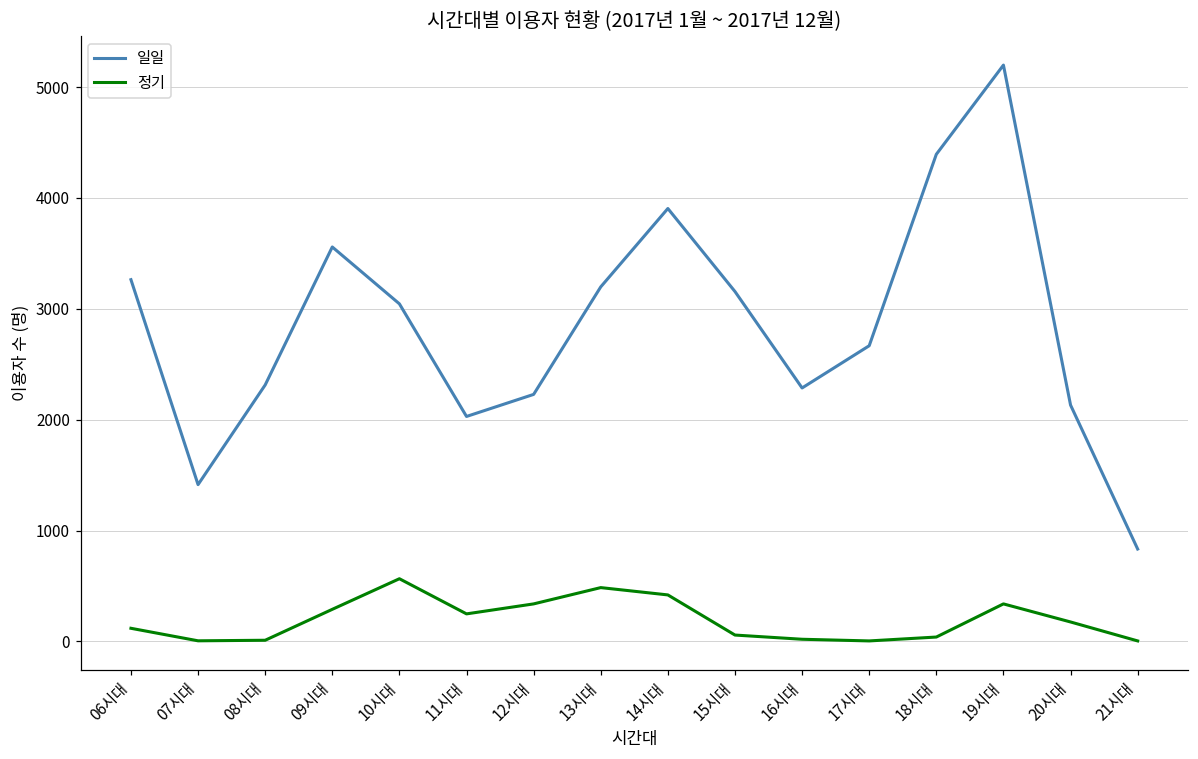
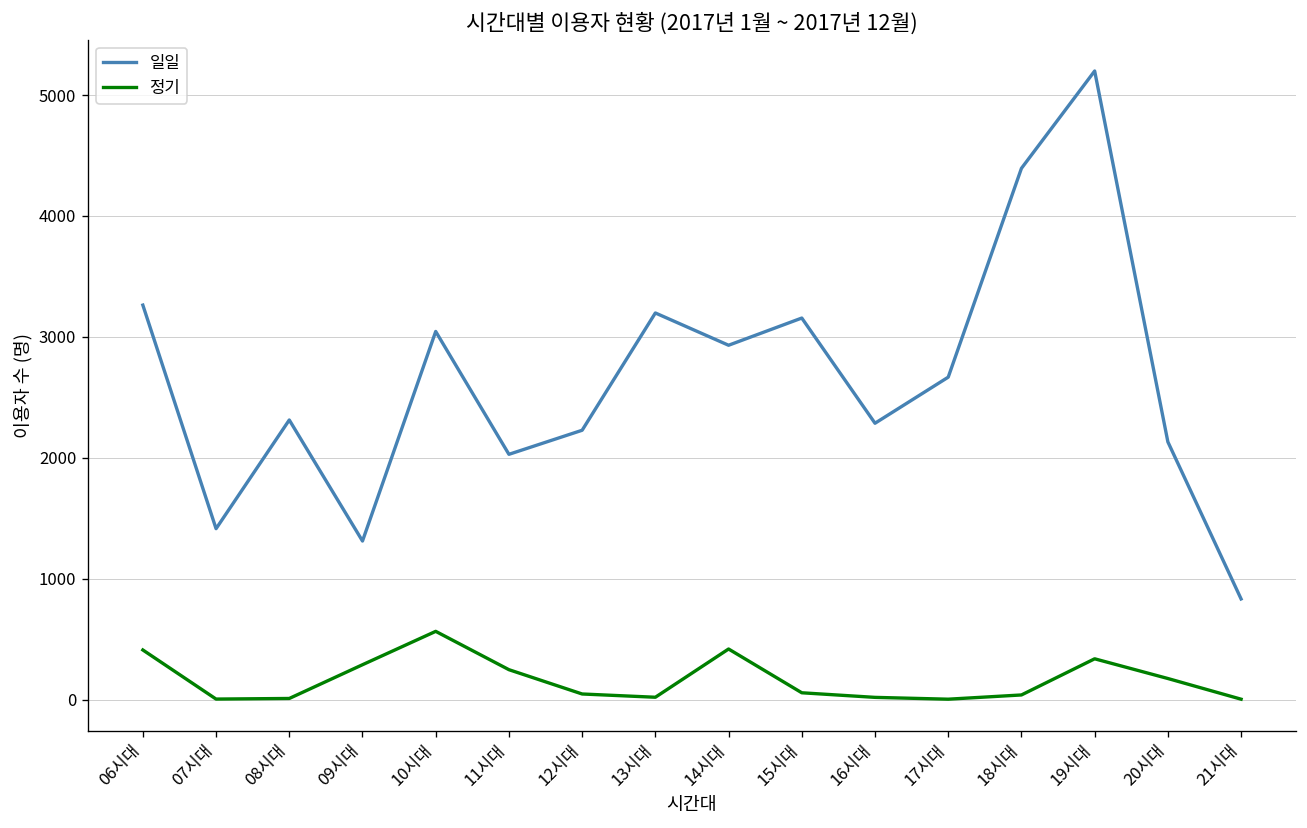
  {
    "일일": {
      "06시대": 3260,
      "07시대": 1410,
      "08시대": 2310,
-     "09시대": 3560,
+     "09시대": 1310,
      "10시대": 3050,
      "11시대": 2030,
      "12시대": 2230,
      "13시대": 3200,
-     "14시대": 3910,
+     "14시대": 2930,
      "15시대": 3160,
      "16시대": 2290,
      "17시대": 2670,
      "18시대": 4390,
      "19시대": 5200,
      "20시대": 2130,
      "21시대": 830
    },
    "정기": {
-     "06시대": 120,
+     "06시대": 410,
      "07시대": 10,
      "08시대": 10,
      "09시대": 290,
      "10시대": 570,
      "11시대": 250,
-     "12시대": 340,
-     "13시대": 490,
+     "12시대": 50,
+     "13시대": 20,
      "14시대": 420,
      "15시대": 60,
      "16시대": 20,
      "17시대": 0,
      "18시대": 40,
      "19시대": 340,
      "20시대": 180,
      "21시대": 0
    }
  }
